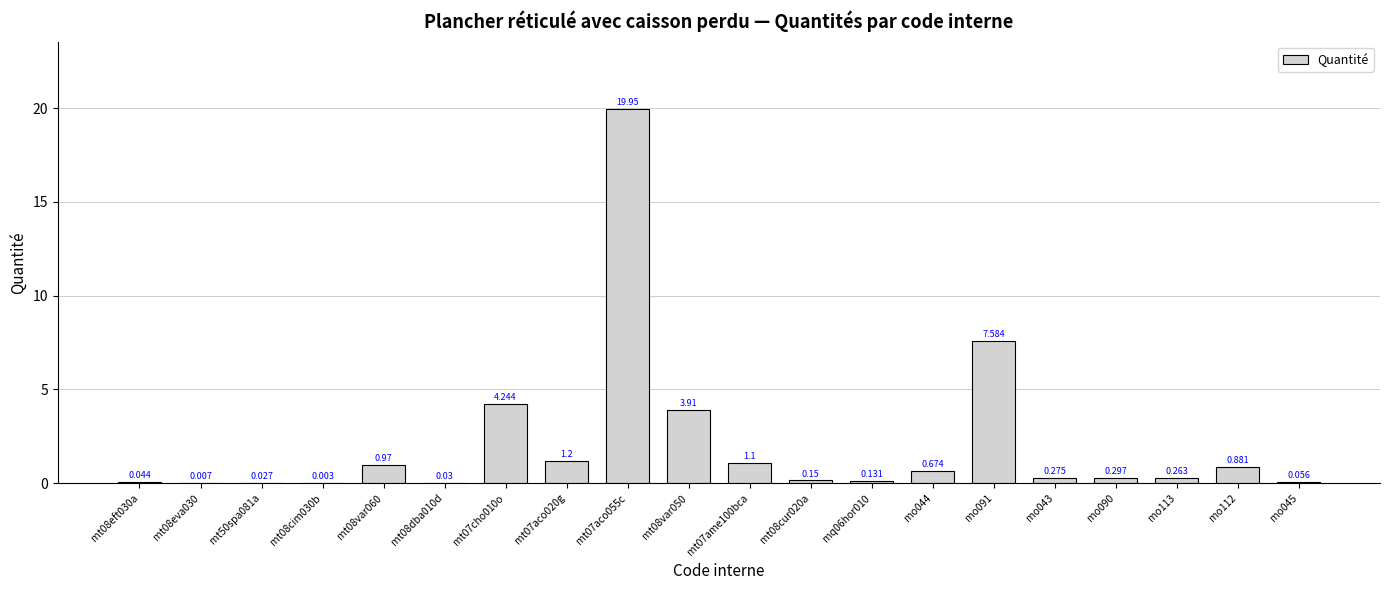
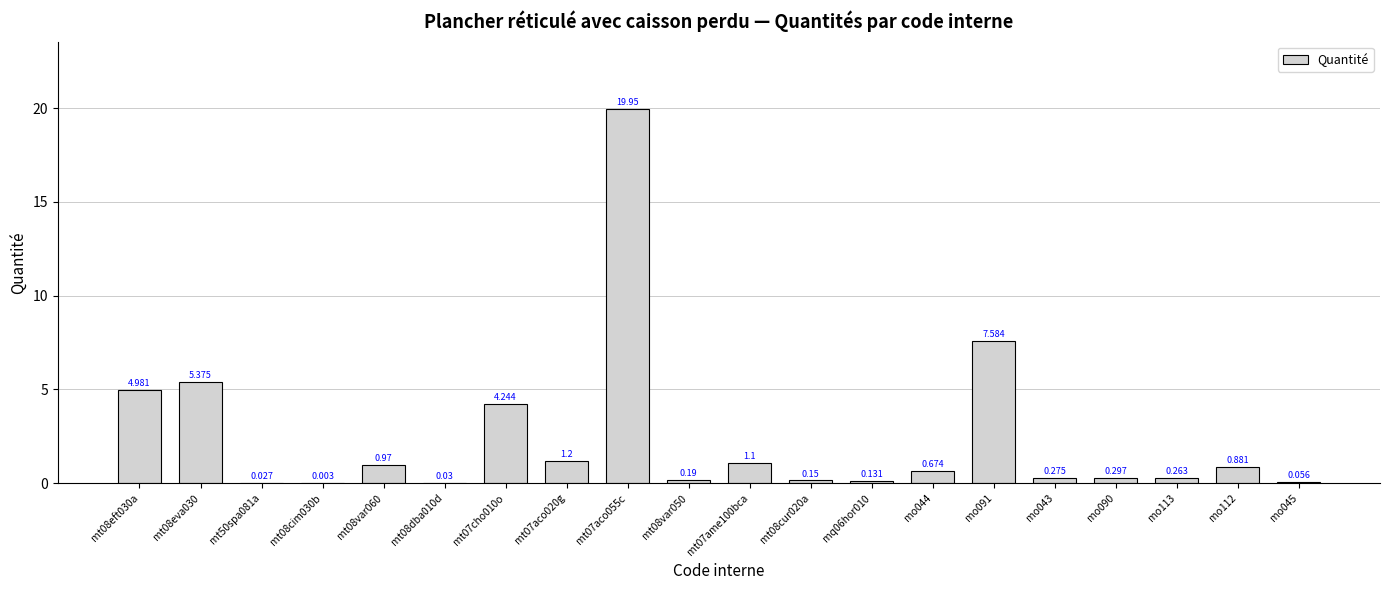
  {
-   "mt08eft030a": 0.044,
-   "mt08eva030": 0.007,
+   "mt08eft030a": 4.981,
+   "mt08eva030": 5.375,
    "mt50spa081a": 0.027,
    "mt08cim030b": 0.003,
    "mt08var060": 0.97,
    "mt08dba010d": 0.03,
    "mt07cho010o": 4.244,
    "mt07aco020g": 1.2,
    "mt07aco055c": 19.95,
-   "mt08var050": 3.91,
+   "mt08var050": 0.19,
    "mt07ame100bca": 1.1,
    "mt08cur020a": 0.15,
    "mq06hor010": 0.131,
    "mo044": 0.674,
    "mo091": 7.584,
    "mo043": 0.275,
    "mo090": 0.297,
    "mo113": 0.263,
    "mo112": 0.881,
    "mo045": 0.056
  }
